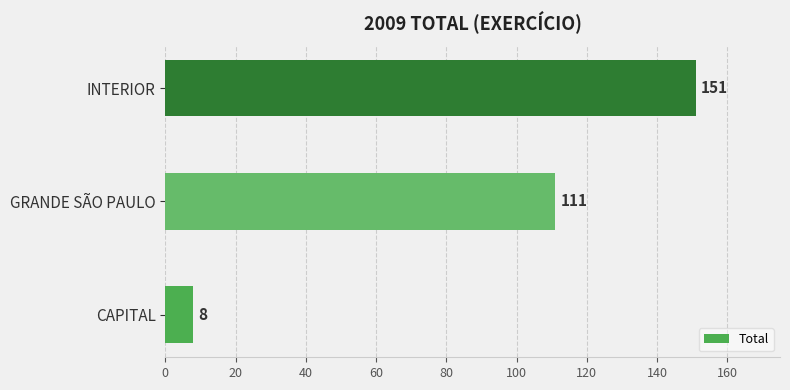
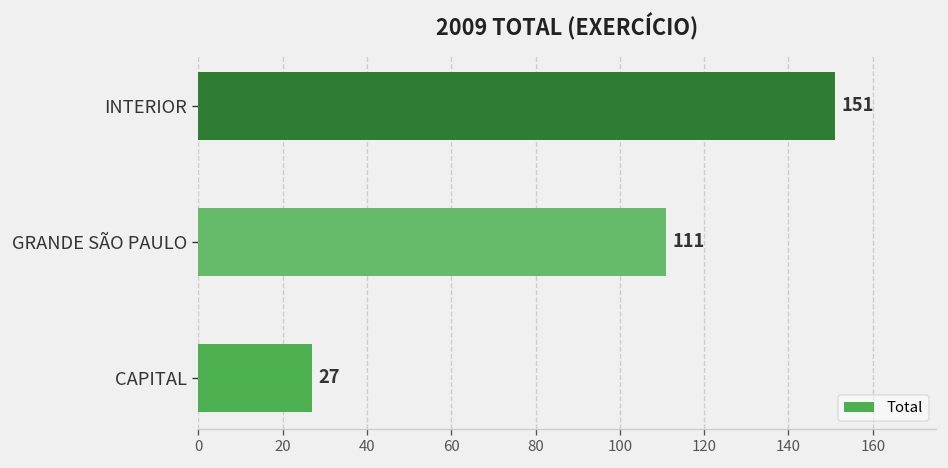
  {
    "INTERIOR": 151,
    "GRANDE SÃO PAULO": 111,
-   "CAPITAL": 8
+   "CAPITAL": 27
  }
